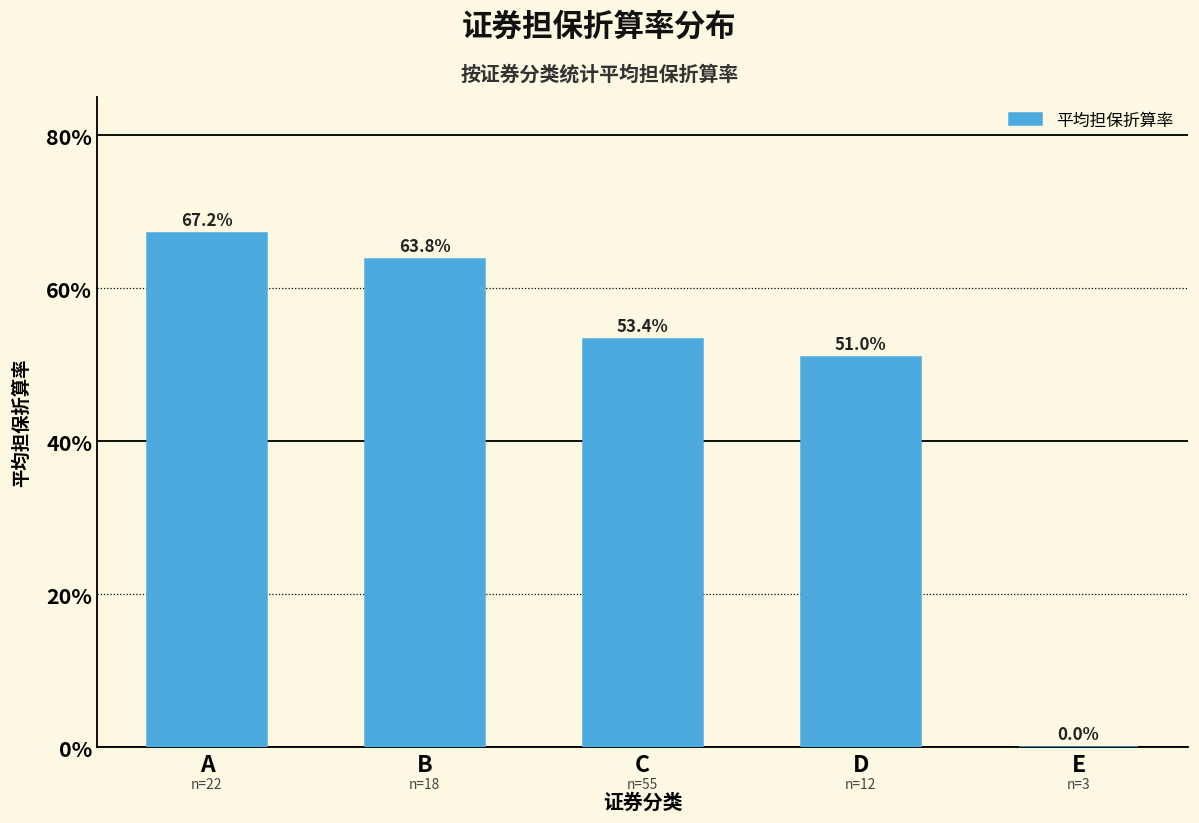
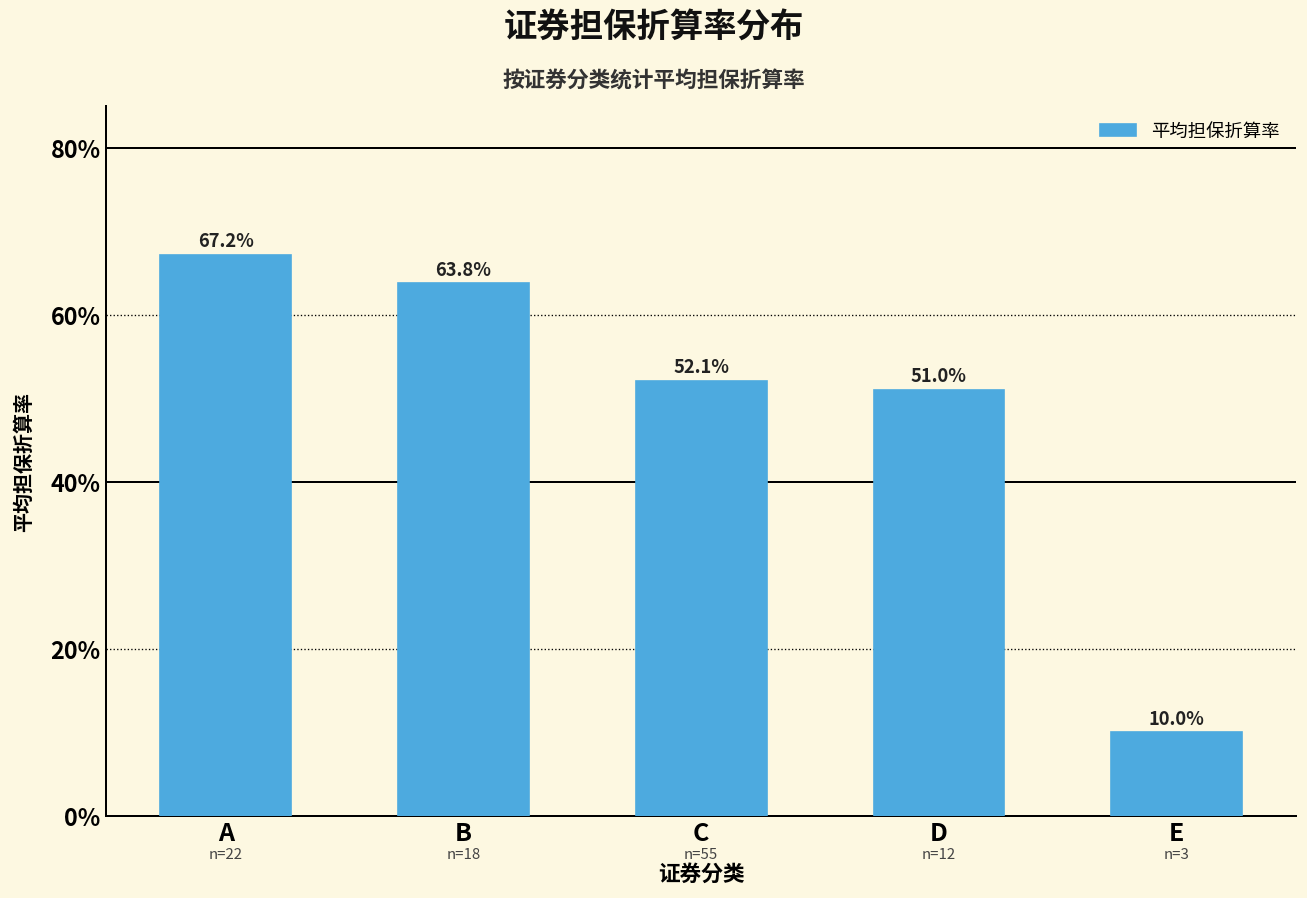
  {
    "A": "67.2%",
    "B": "63.8%",
-   "C": "53.4%",
+   "C": "52.1%",
    "D": "51.0%",
-   "E": "0.0%"
+   "E": "10.0%"
  }
